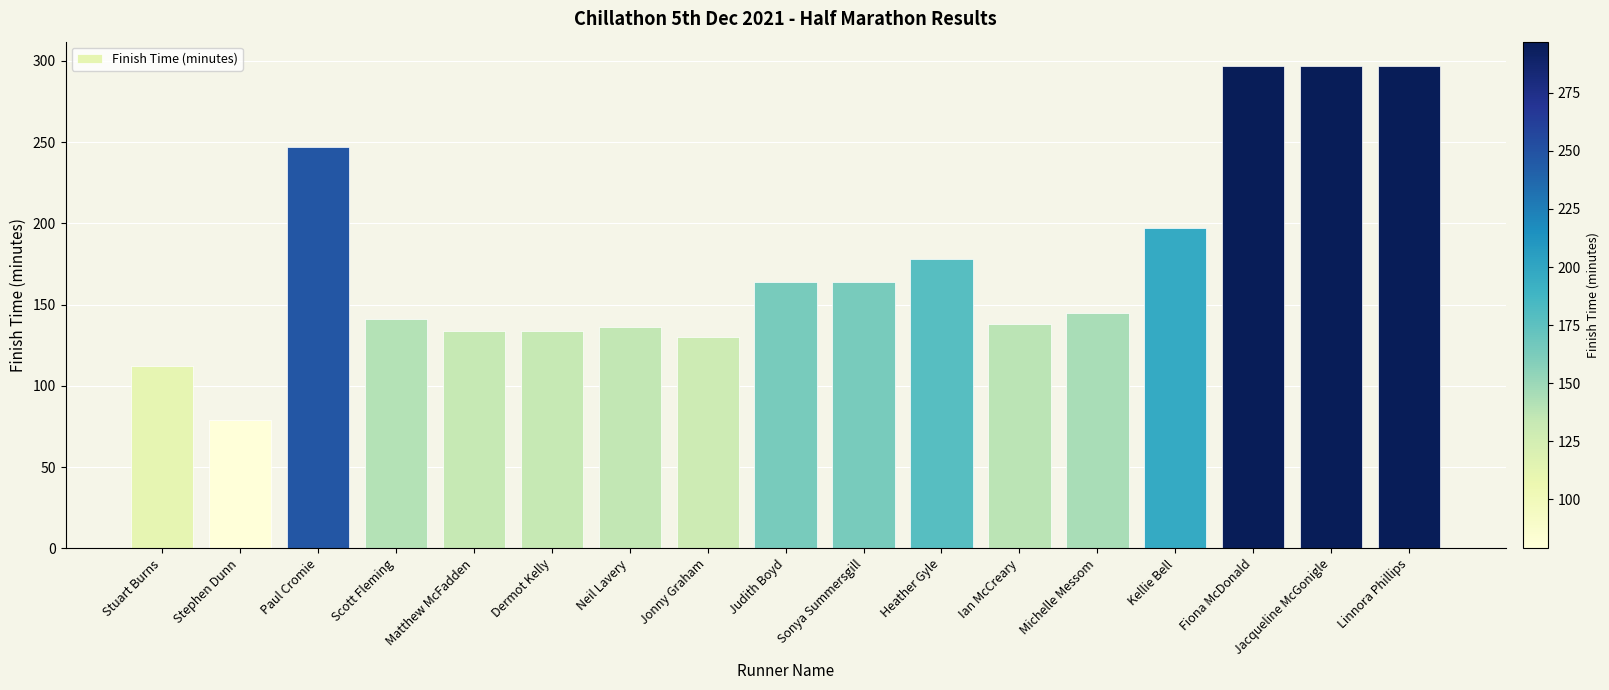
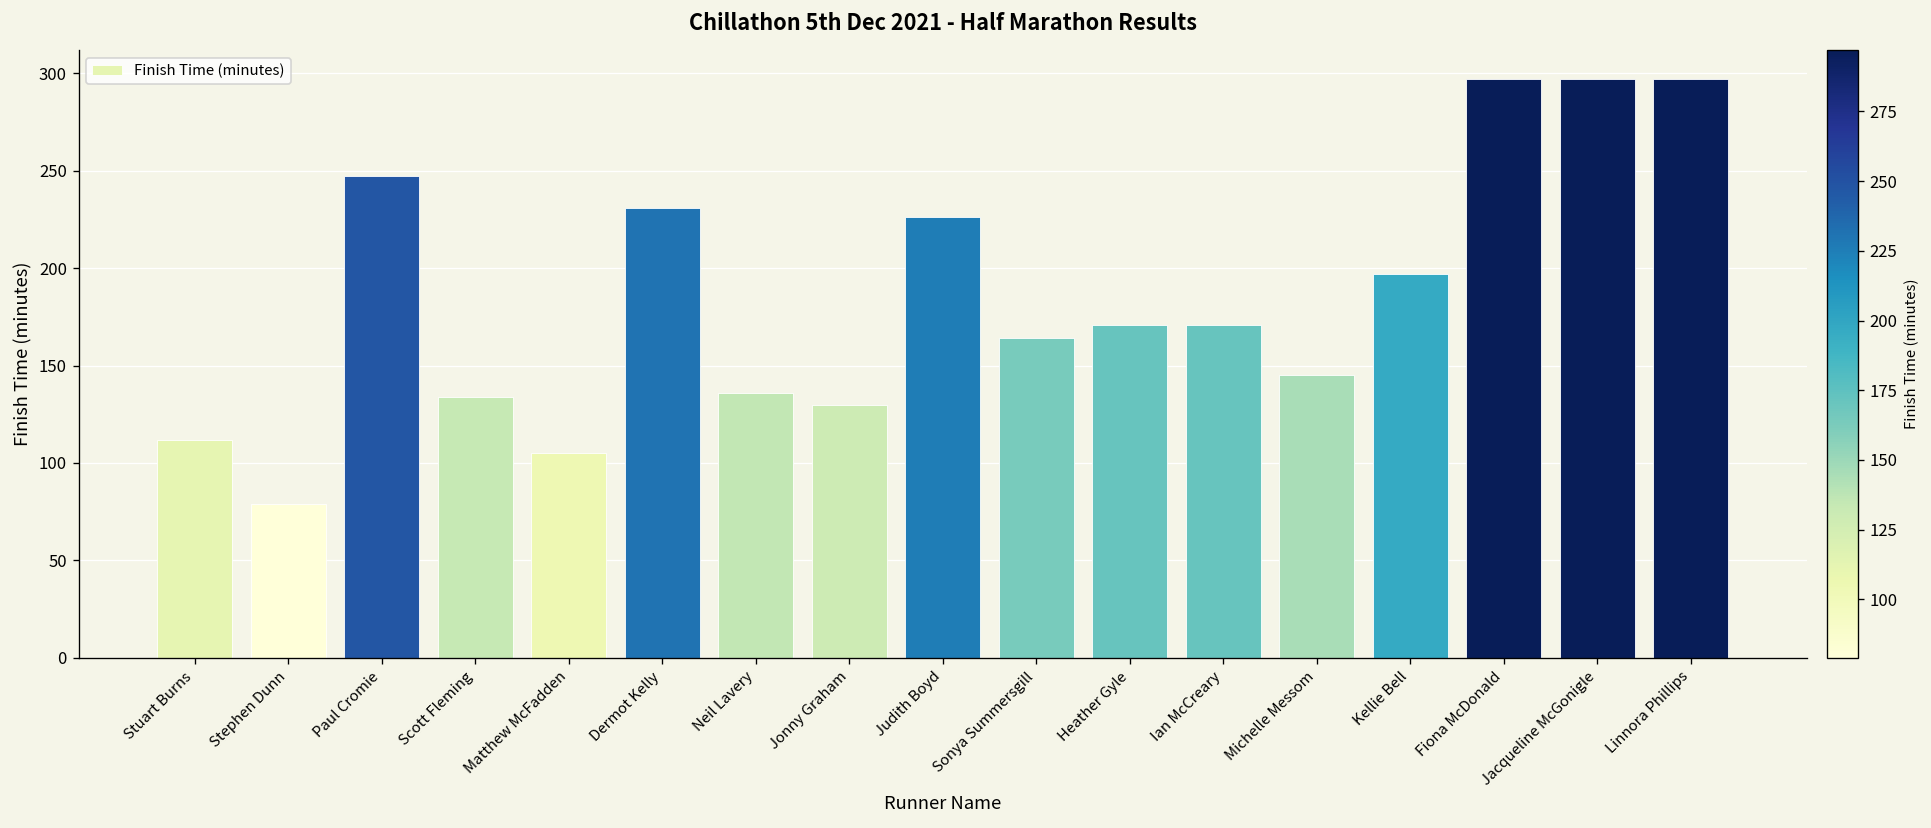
  {
    "Stuart Burns": 112,
    "Stephen Dunn": 79,
    "Paul Cromie": 247,
-   "Scott Fleming": 141,
-   "Matthew McFadden": 134,
-   "Dermot Kelly": 134,
+   "Scott Fleming": 134,
+   "Matthew McFadden": 105,
+   "Dermot Kelly": 231,
    "Neil Lavery": 136,
    "Jonny Graham": 130,
-   "Judith Boyd": 164,
+   "Judith Boyd": 226,
    "Sonya Summersgill": 164,
-   "Heather Gyle": 178,
-   "Ian McCreary": 138,
+   "Heather Gyle": 171,
+   "Ian McCreary": 171,
    "Michelle Messom": 145,
    "Kellie Bell": 197,
    "Fiona McDonald": 297,
    "Jacqueline McGonigle": 297,
    "Linnora Phillips": 297
  }
